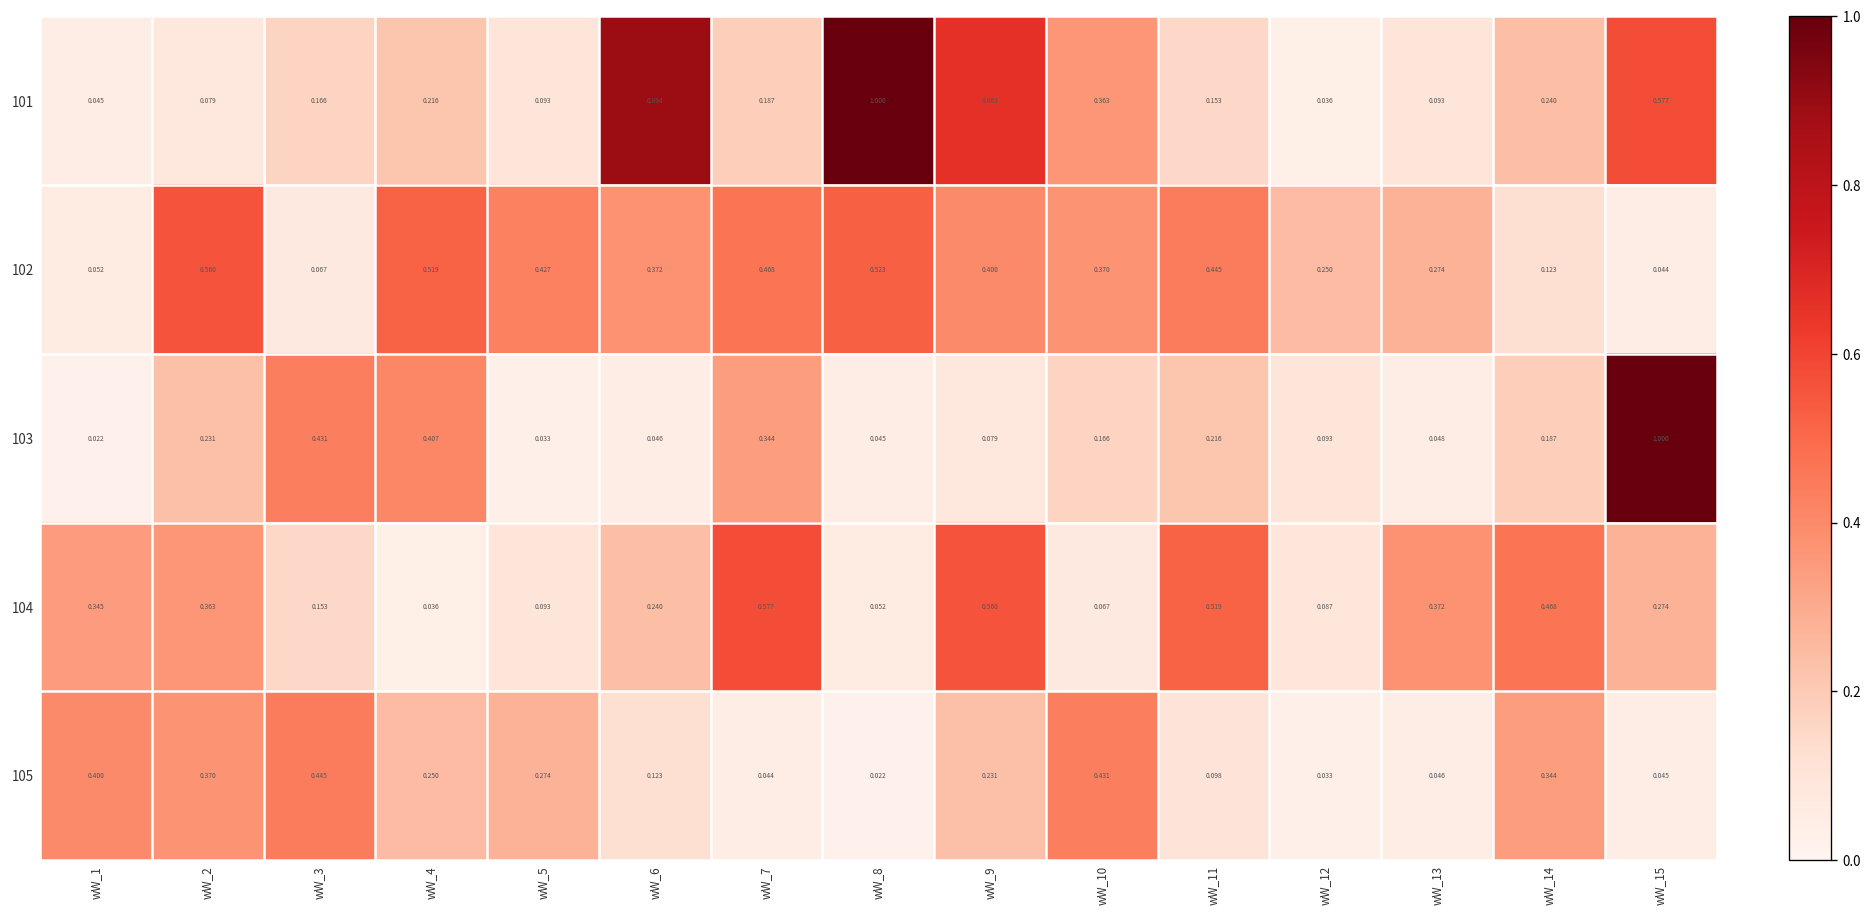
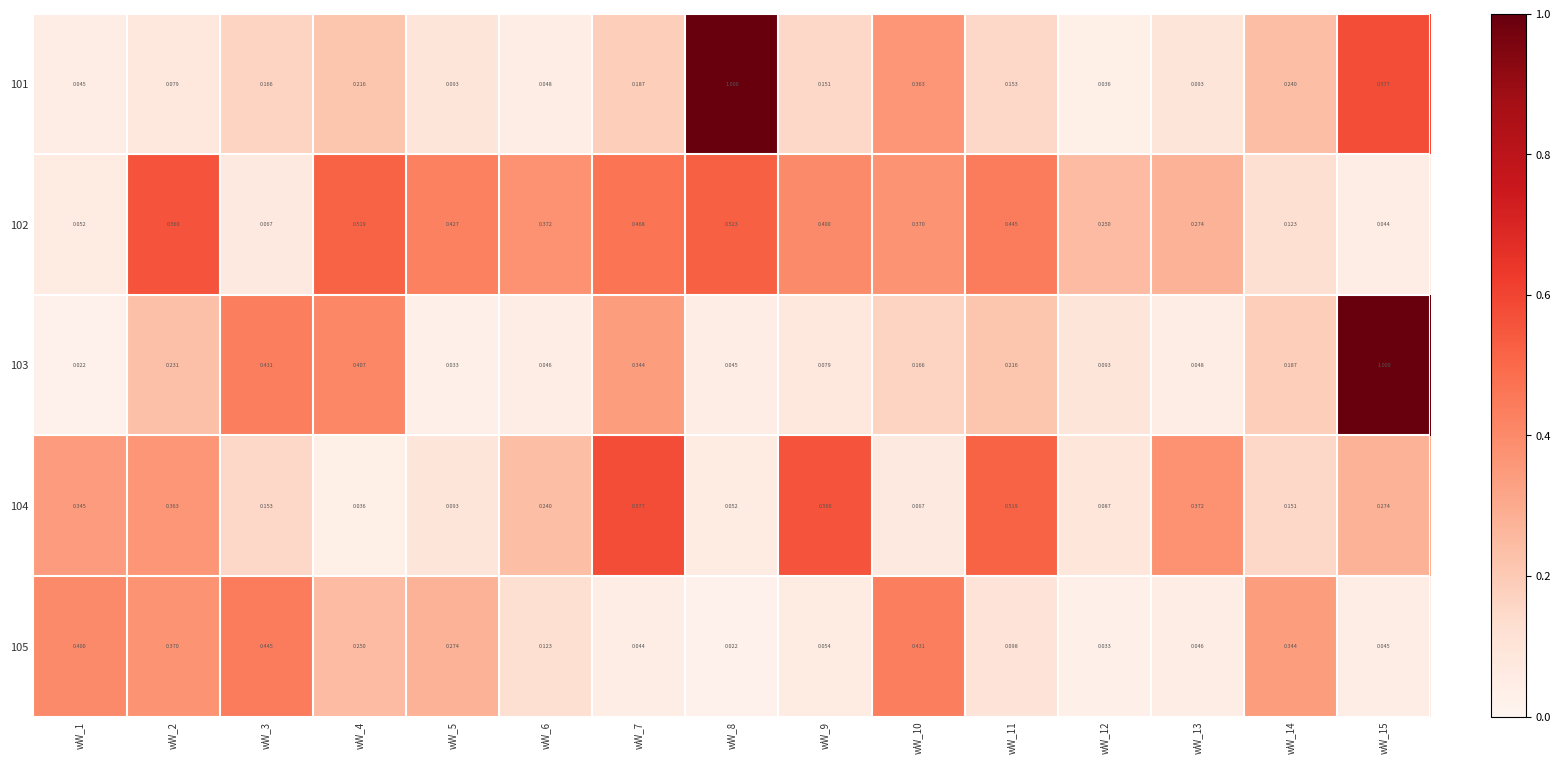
  {
    "101": {
      "wW_1": 0.045,
      "wW_2": 0.079,
      "wW_3": 0.166,
      "wW_4": 0.216,
      "wW_5": 0.093,
-     "wW_6": 0.894,
+     "wW_6": 0.048,
      "wW_7": 0.187,
      "wW_8": 1.000,
-     "wW_9": 0.663,
+     "wW_9": 0.151,
      "wW_10": 0.363,
      "wW_11": 0.153,
      "wW_12": 0.036,
      "wW_13": 0.093,
      "wW_14": 0.240,
      "wW_15": 0.577
    },
    "102": {
      "wW_1": 0.052,
      "wW_2": 0.560,
      "wW_3": 0.067,
      "wW_4": 0.519,
      "wW_5": 0.427,
      "wW_6": 0.372,
      "wW_7": 0.468,
      "wW_8": 0.523,
      "wW_9": 0.400,
      "wW_10": 0.370,
      "wW_11": 0.445,
      "wW_12": 0.250,
      "wW_13": 0.274,
      "wW_14": 0.123,
      "wW_15": 0.044
    },
    "103": {
      "wW_1": 0.022,
      "wW_2": 0.231,
      "wW_3": 0.431,
      "wW_4": 0.407,
      "wW_5": 0.033,
      "wW_6": 0.046,
      "wW_7": 0.344,
      "wW_8": 0.045,
      "wW_9": 0.079,
      "wW_10": 0.166,
      "wW_11": 0.216,
      "wW_12": 0.093,
      "wW_13": 0.048,
      "wW_14": 0.187,
      "wW_15": 1.000
    },
    "104": {
      "wW_1": 0.345,
      "wW_2": 0.363,
      "wW_3": 0.153,
      "wW_4": 0.036,
      "wW_5": 0.093,
      "wW_6": 0.240,
      "wW_7": 0.577,
      "wW_8": 0.052,
      "wW_9": 0.560,
      "wW_10": 0.067,
      "wW_11": 0.519,
      "wW_12": 0.087,
      "wW_13": 0.372,
-     "wW_14": 0.468,
+     "wW_14": 0.151,
      "wW_15": 0.274
    },
    "105": {
      "wW_1": 0.400,
      "wW_2": 0.370,
      "wW_3": 0.445,
      "wW_4": 0.250,
      "wW_5": 0.274,
      "wW_6": 0.123,
      "wW_7": 0.044,
      "wW_8": 0.022,
-     "wW_9": 0.231,
+     "wW_9": 0.054,
      "wW_10": 0.431,
      "wW_11": 0.098,
      "wW_12": 0.033,
      "wW_13": 0.046,
      "wW_14": 0.344,
      "wW_15": 0.045
    }
  }
